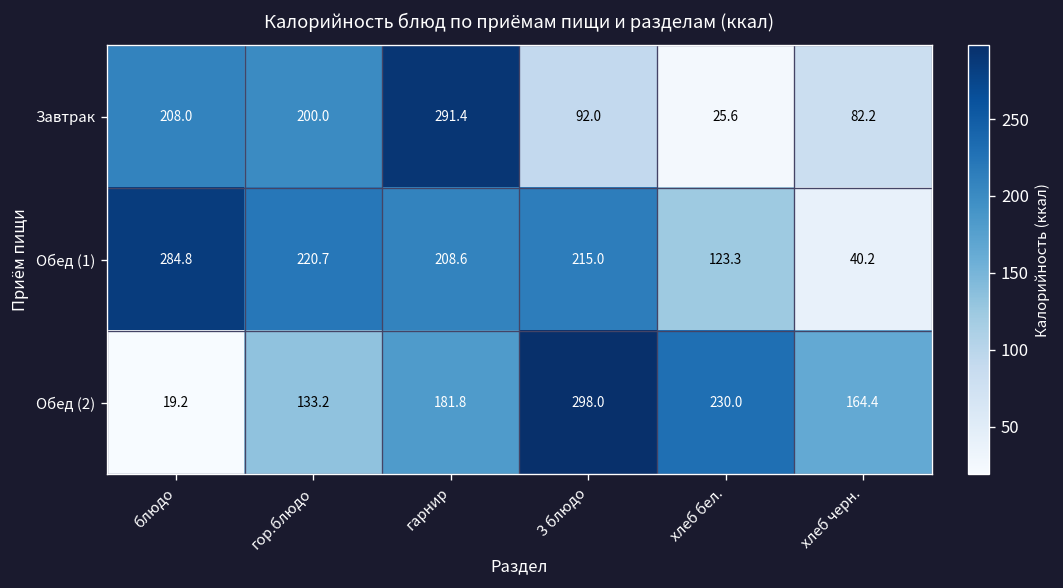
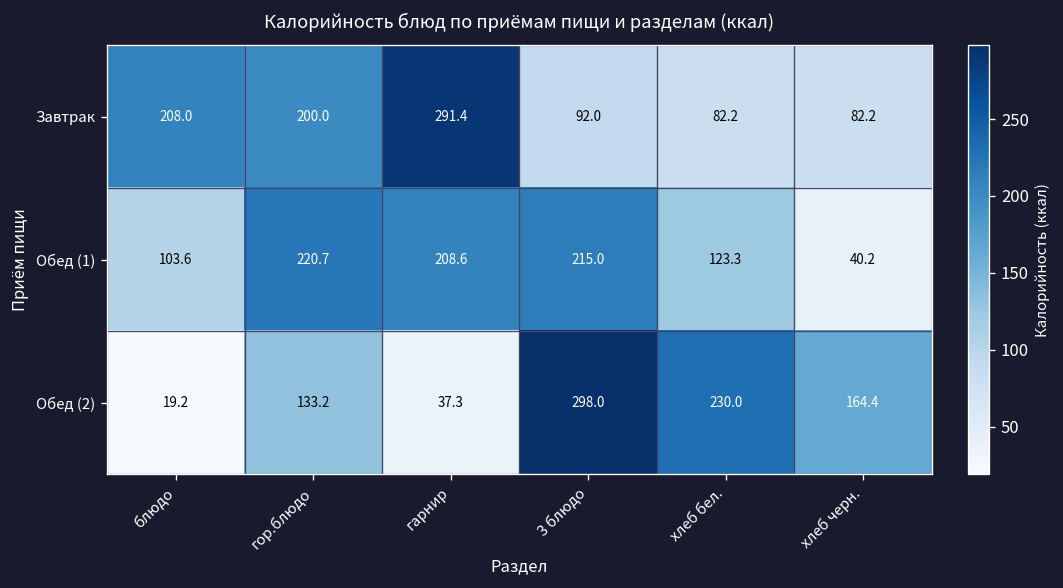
  {
    "Завтрак": {
      "блюдо": 208.0,
      "гор.блюдо": 200.0,
      "гарнир": 291.4,
      "3 блюдо": 92.0,
-     "хлеб бел.": 25.6,
+     "хлеб бел.": 82.2,
      "хлеб черн.": 82.2
    },
    "Обед (1)": {
-     "блюдо": 284.8,
+     "блюдо": 103.6,
      "гор.блюдо": 220.7,
      "гарнир": 208.6,
      "3 блюдо": 215.0,
      "хлеб бел.": 123.3,
      "хлеб черн.": 40.2
    },
    "Обед (2)": {
      "блюдо": 19.2,
      "гор.блюдо": 133.2,
-     "гарнир": 181.8,
+     "гарнир": 37.3,
      "3 блюдо": 298.0,
      "хлеб бел.": 230.0,
      "хлеб черн.": 164.4
    }
  }
